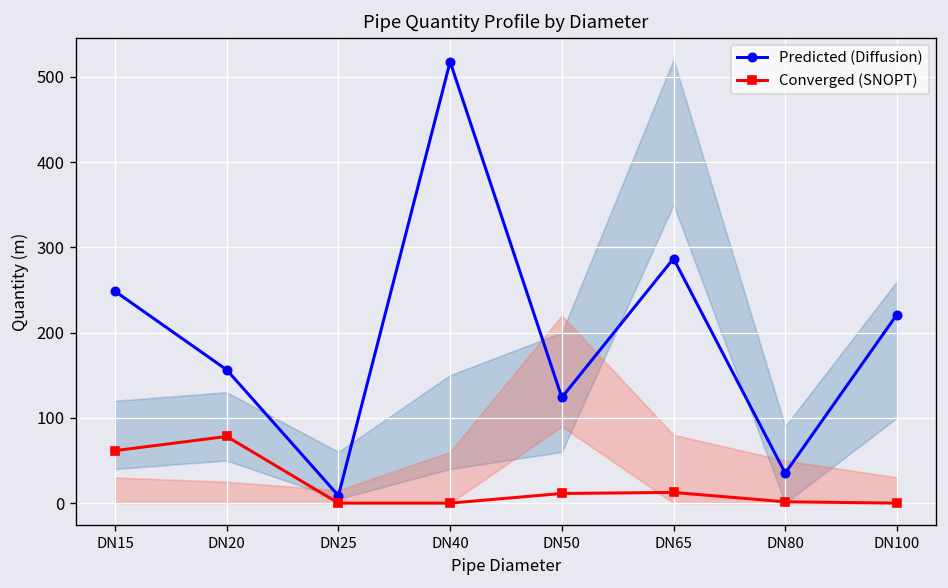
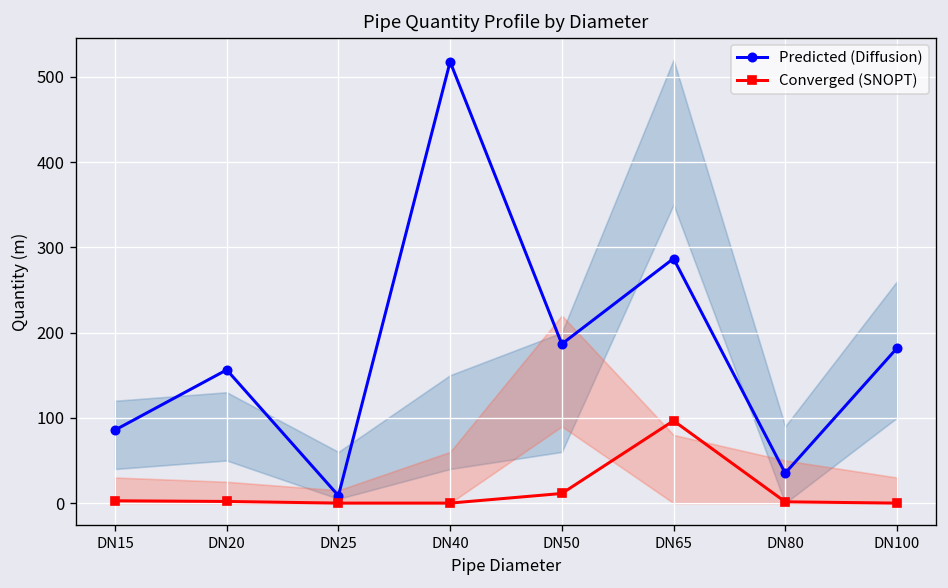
  {
    "Predicted (Diffusion)": {
-     "DN15": 250,
+     "DN15": 90,
      "DN20": 160,
      "DN25": 10,
      "DN40": 520,
-     "DN50": 120,
+     "DN50": 190,
      "DN65": 290,
      "DN80": 40,
-     "DN100": 220
+     "DN100": 180
    },
    "Converged (SNOPT)": {
-     "DN15": 60,
-     "DN20": 80,
+     "DN15": 0,
+     "DN20": 0,
      "DN25": 0,
      "DN40": 0,
      "DN50": 10,
-     "DN65": 10,
+     "DN65": 100,
      "DN80": 0,
      "DN100": 0
    }
  }
